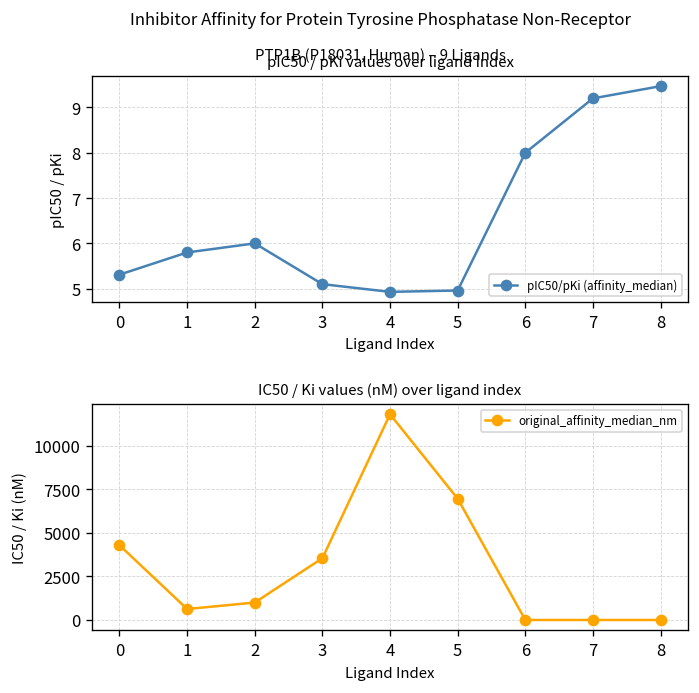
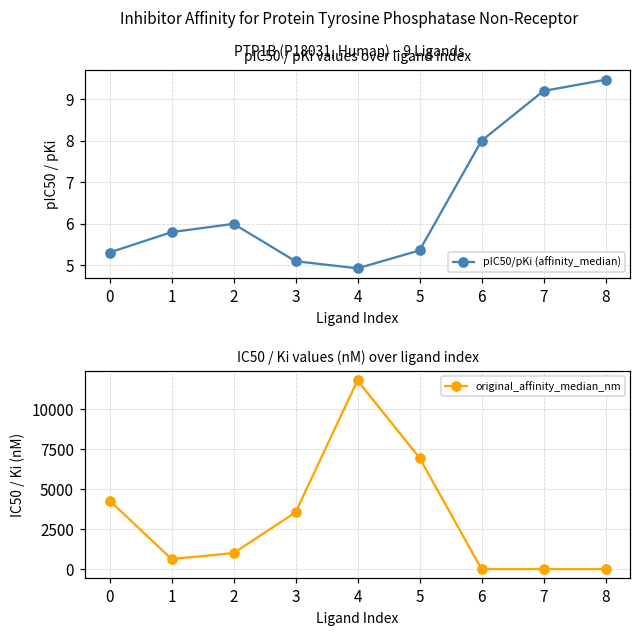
  {
    "pIC50 / pKi values over ligand index": {
      "0": 5.3,
      "1": 5.8,
      "2": 6.0,
      "3": 5.1,
      "4": 4.9,
-     "5": 5.0,
+     "5": 5.4,
      "6": 8.0,
      "7": 9.2,
      "8": 9.5
    },
    "IC50 / Ki values (nM) over ligand index": {
      "0": 4300,
      "1": 600,
      "2": 1000,
      "3": 3500,
      "4": 11800,
      "5": 7000,
      "6": 0,
      "7": 0,
      "8": 0
    }
  }
